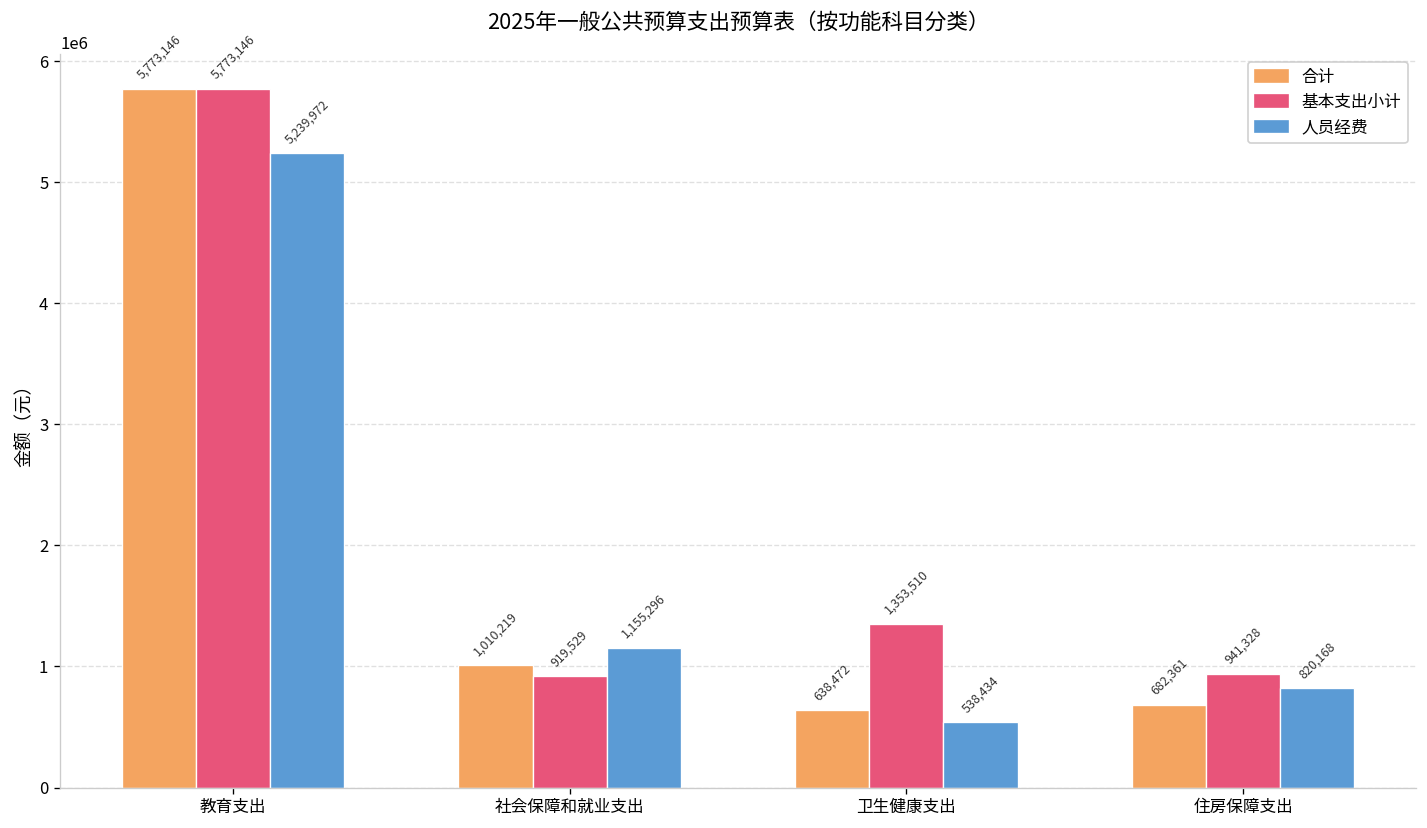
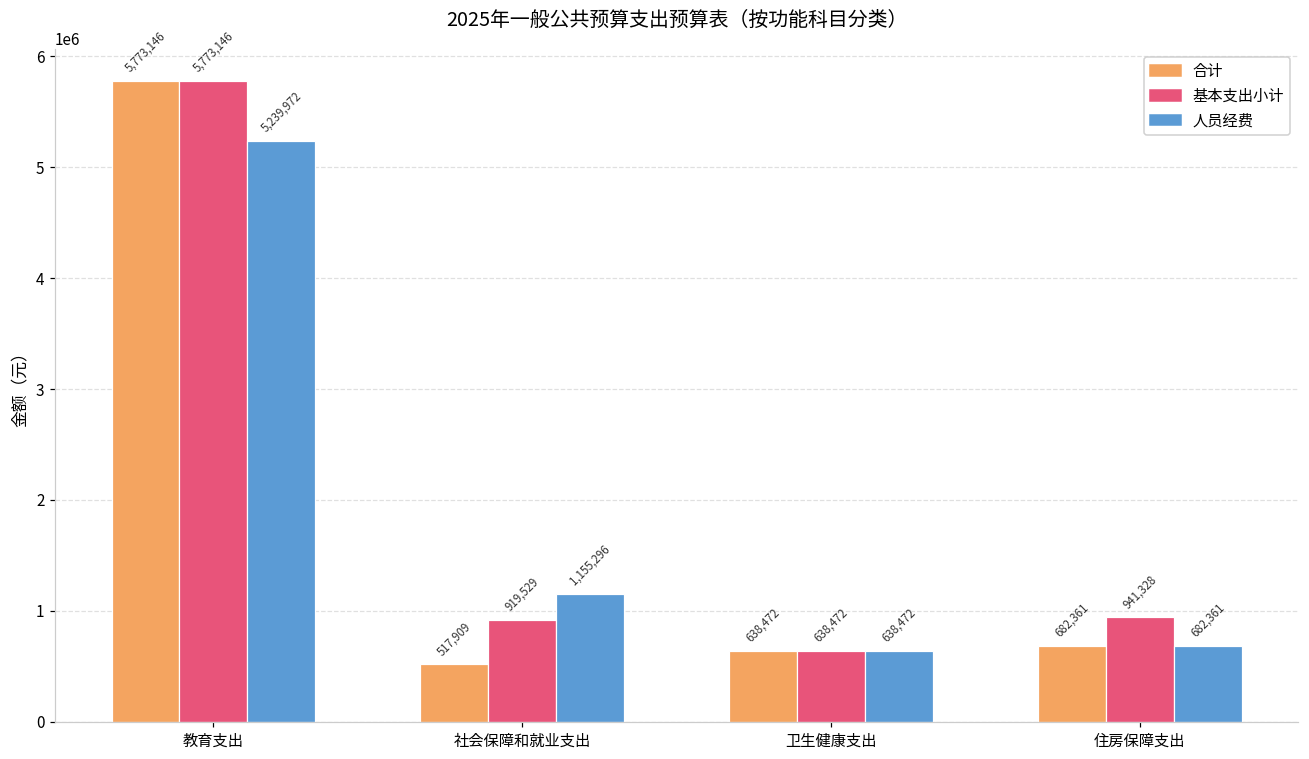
  {
    "合计": {
      "教育支出": "5,773,146",
-     "社会保障和就业支出": "1,010,219",
+     "社会保障和就业支出": "517,909",
      "卫生健康支出": "638,472",
      "住房保障支出": "682,361"
    },
    "基本支出小计": {
      "教育支出": "5,773,146",
      "社会保障和就业支出": "919,529",
-     "卫生健康支出": "1,353,510",
+     "卫生健康支出": "638,472",
      "住房保障支出": "941,328"
    },
    "人员经费": {
      "教育支出": "5,239,972",
      "社会保障和就业支出": "1,155,296",
-     "卫生健康支出": "538,434",
-     "住房保障支出": "820,168"
+     "卫生健康支出": "638,472",
+     "住房保障支出": "682,361"
    }
  }
